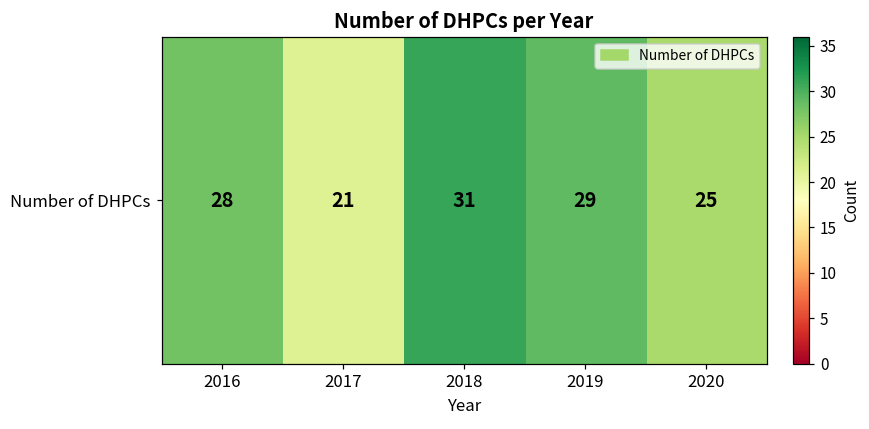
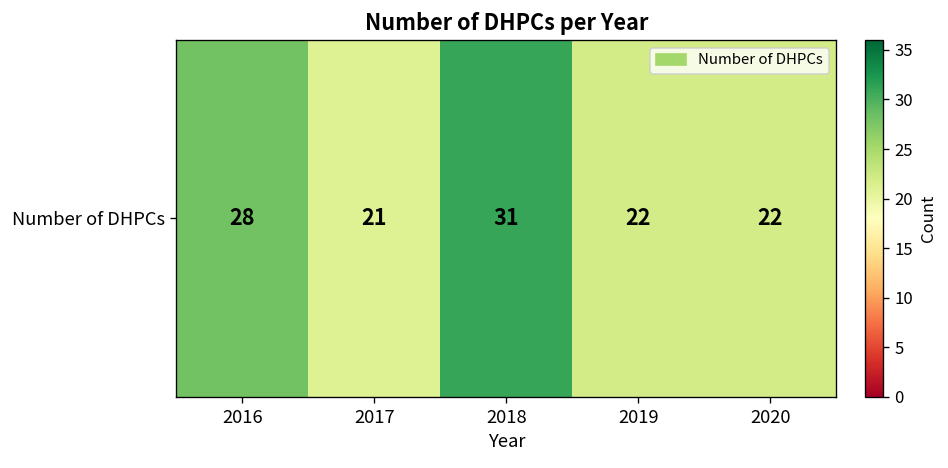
  {
    "Number of DHPCs": {
      "2016": 28,
      "2017": 21,
      "2018": 31,
-     "2019": 29,
-     "2020": 25
+     "2019": 22,
+     "2020": 22
    }
  }
